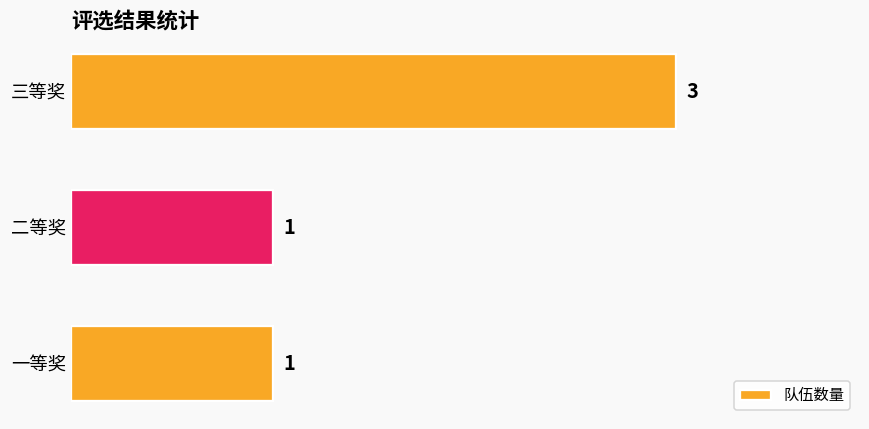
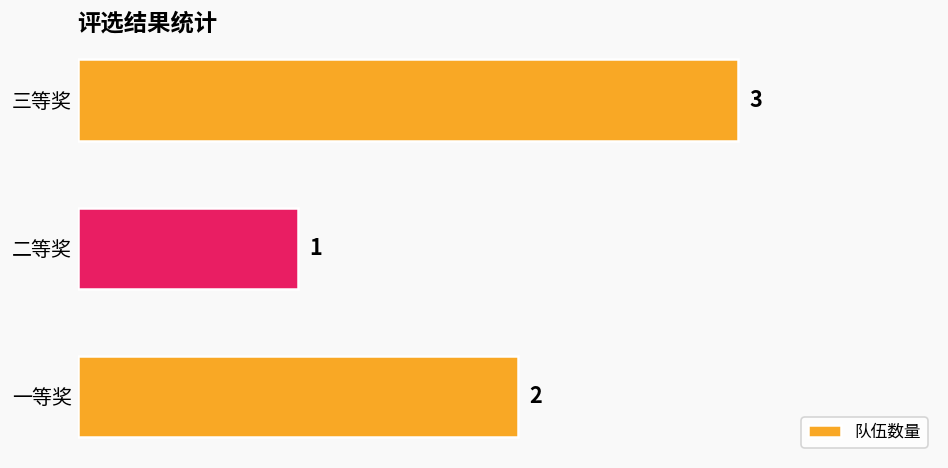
  {
    "三等奖": 3,
    "二等奖": 1,
-   "一等奖": 1
+   "一等奖": 2
  }
